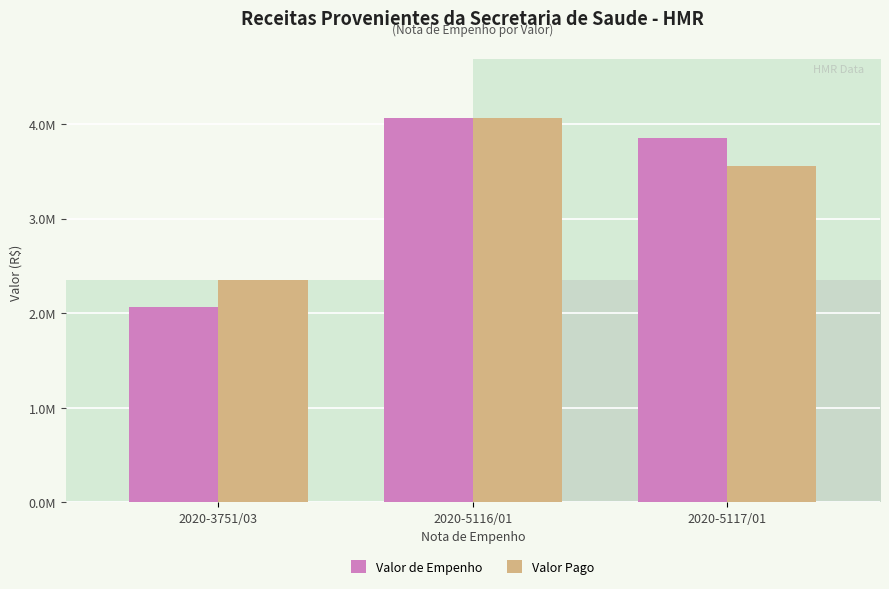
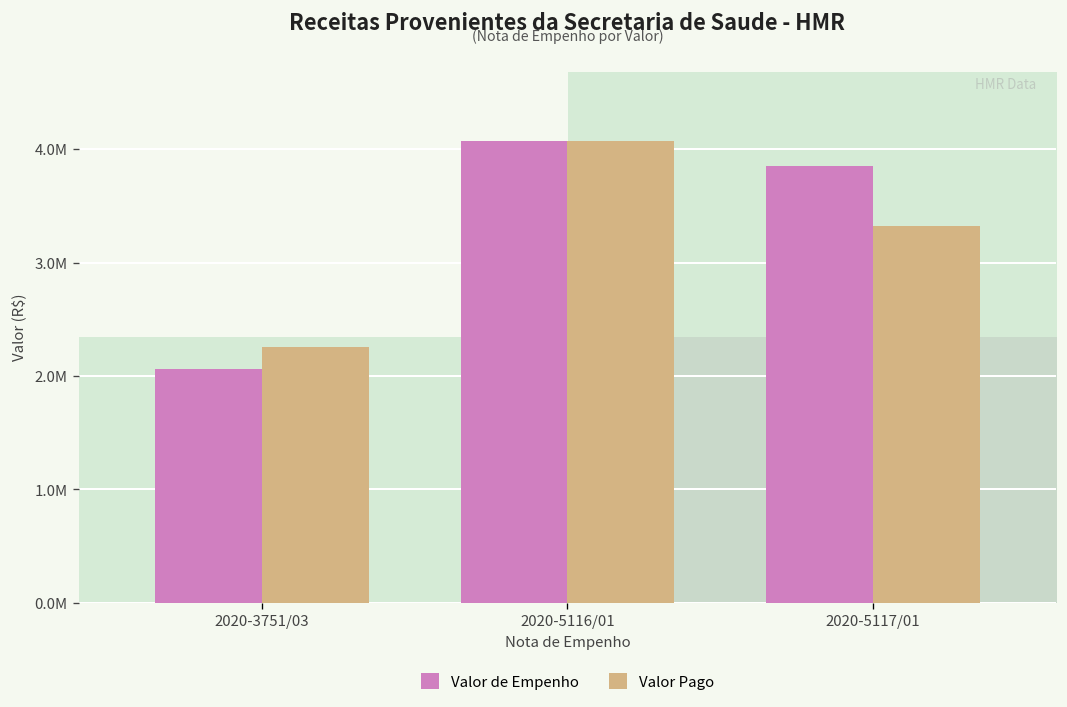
  {
    "Valor de Empenho": {
      "2020-3751/03": 2100000,
      "2020-5116/01": 4100000,
      "2020-5117/01": 3900000
    },
    "Valor Pago": {
-     "2020-3751/03": 2350000,
+     "2020-3751/03": 2260000,
      "2020-5116/01": 4100000,
-     "2020-5117/01": 3600000
+     "2020-5117/01": 3300000
    }
  }
